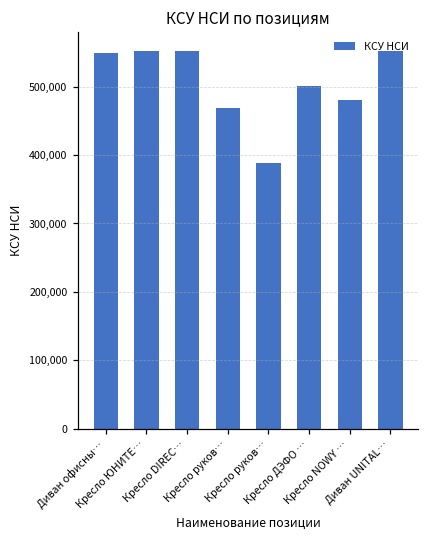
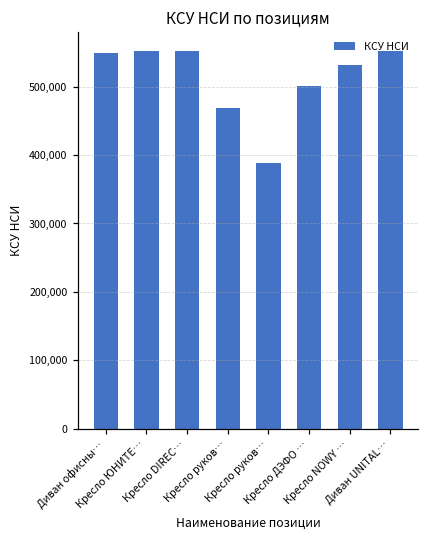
  {
    "Диван офисны…": "550,000",
    "Кресло ЮНИТЕ…": "550,000",
    "Кресло DIREC…": "550,000",
    "Кресло ДЭФО …": "500,000",
-   "Кресло NOWY …": "480,000",
+   "Кресло NOWY …": "530,000",
    "Диван UNITAL…": "550,000"
  }
